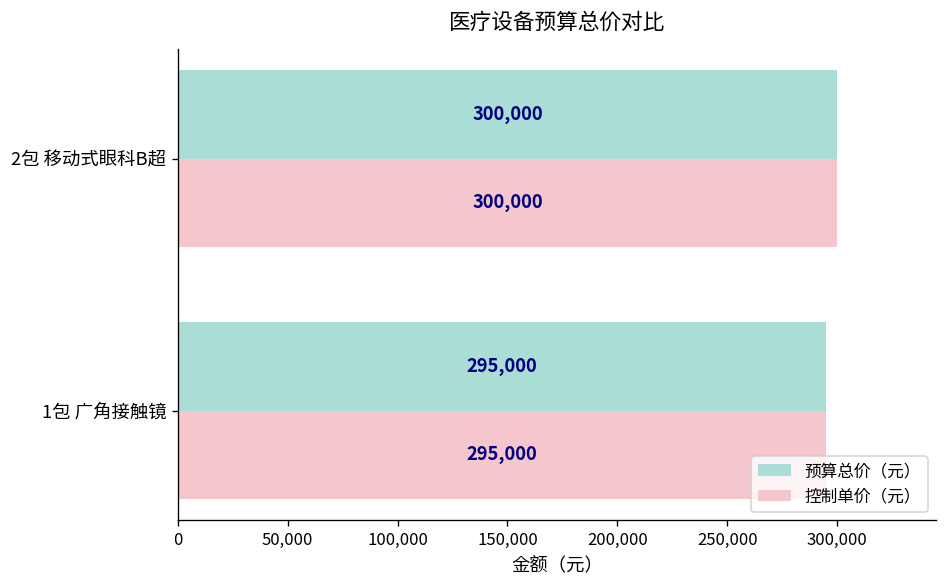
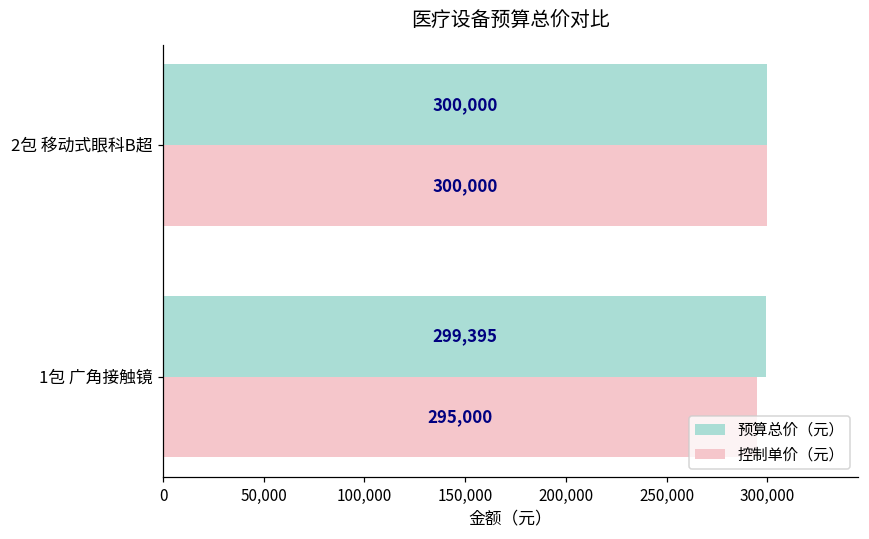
  {
    "预算总价（元）": {
      "2包 移动式眼科B超": "300,000",
-     "1包 广角接触镜": "295,000"
+     "1包 广角接触镜": "299,395"
    },
    "控制单价（元）": {
      "2包 移动式眼科B超": "300,000",
      "1包 广角接触镜": "295,000"
    }
  }
